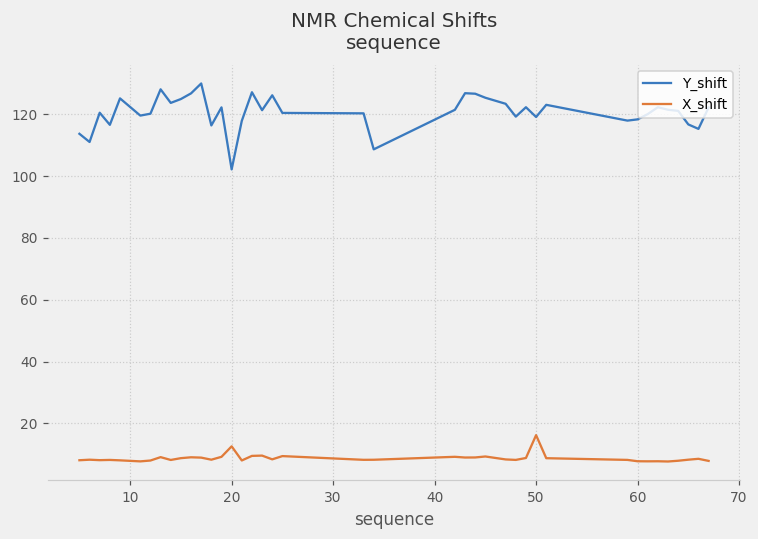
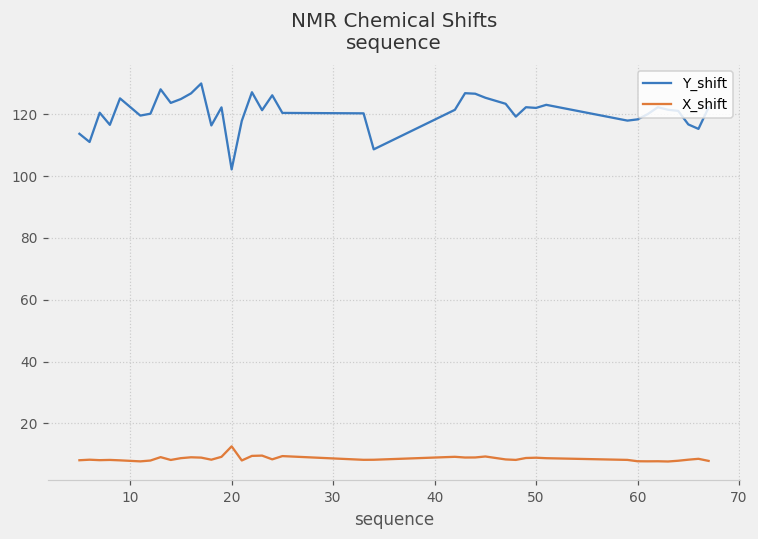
  {
    "Y_shift": {
      "20": 102,
-     "50": 119,
+     "50": 122,
      "60": 118
    },
    "X_shift": {
      "20": 13,
-     "50": 16,
+     "50": 9,
      "60": 8
    }
  }
